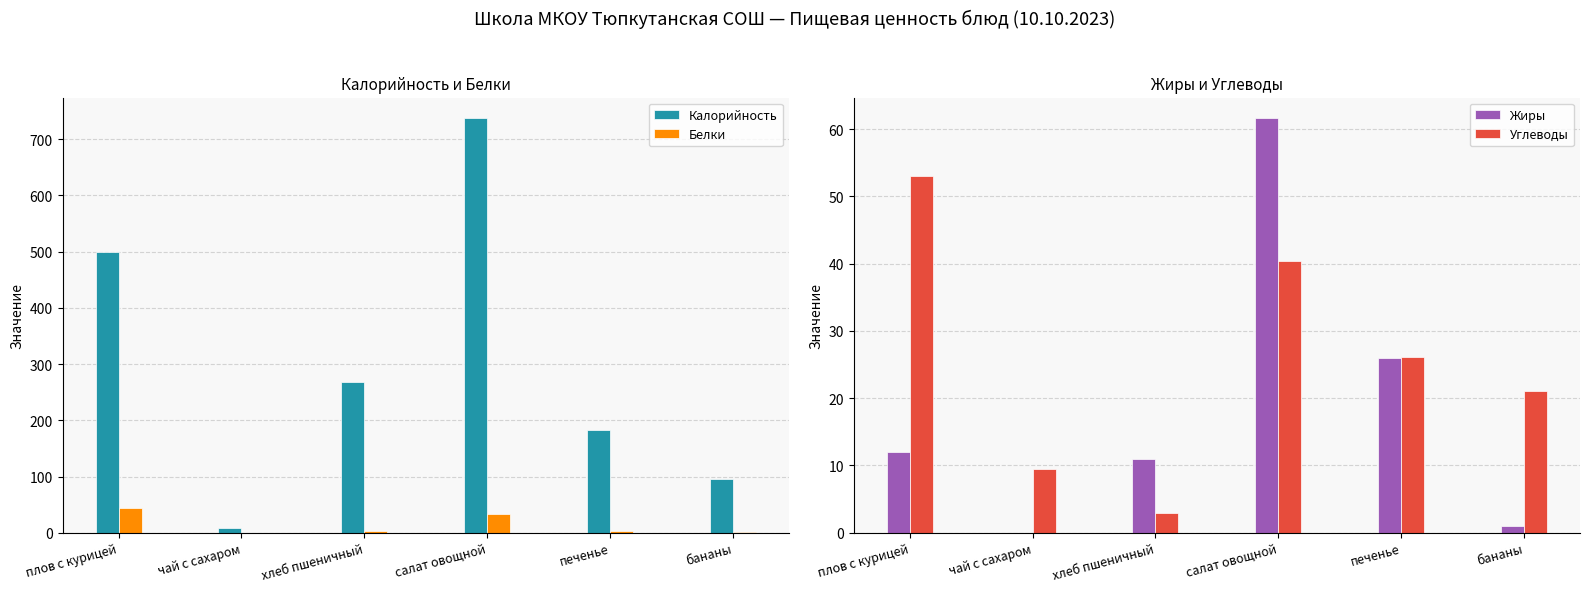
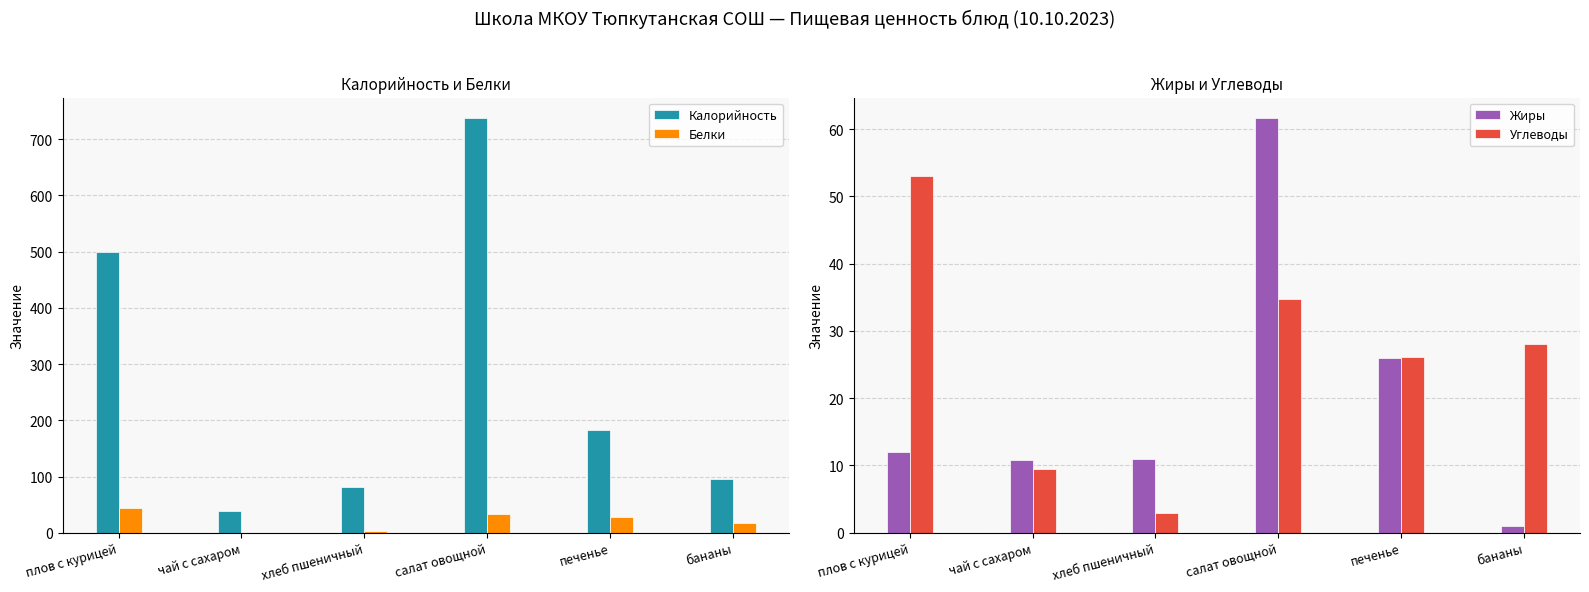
  {
    "Калорийность и Белки": {
      "Калорийность": {
        "плов с курицей": 500,
-       "чай с сахаром": 10,
-       "хлеб пшеничный": 270,
+       "чай с сахаром": 40,
+       "хлеб пшеничный": 80,
        "салат овощной": 740,
        "печенье": 180,
        "бананы": 100
      },
      "Белки": {
        "плов с курицей": 40,
        "салат овощной": 30,
-       "печенье": 0,
-       "бананы": 0
+       "печенье": 30,
+       "бананы": 20
      }
    },
    "Жиры и Углеводы": {
      "Жиры": {
        "плов с курицей": 12,
-       "чай с сахаром": 0,
+       "чай с сахаром": 11,
        "хлеб пшеничный": 11,
        "салат овощной": 62,
        "печенье": 26,
        "бананы": 1
      },
      "Углеводы": {
        "плов с курицей": 53,
        "чай с сахаром": 9,
        "хлеб пшеничный": 3,
-       "салат овощной": 40,
+       "салат овощной": 35,
        "печенье": 26,
-       "бананы": 21
+       "бананы": 28
      }
    }
  }
